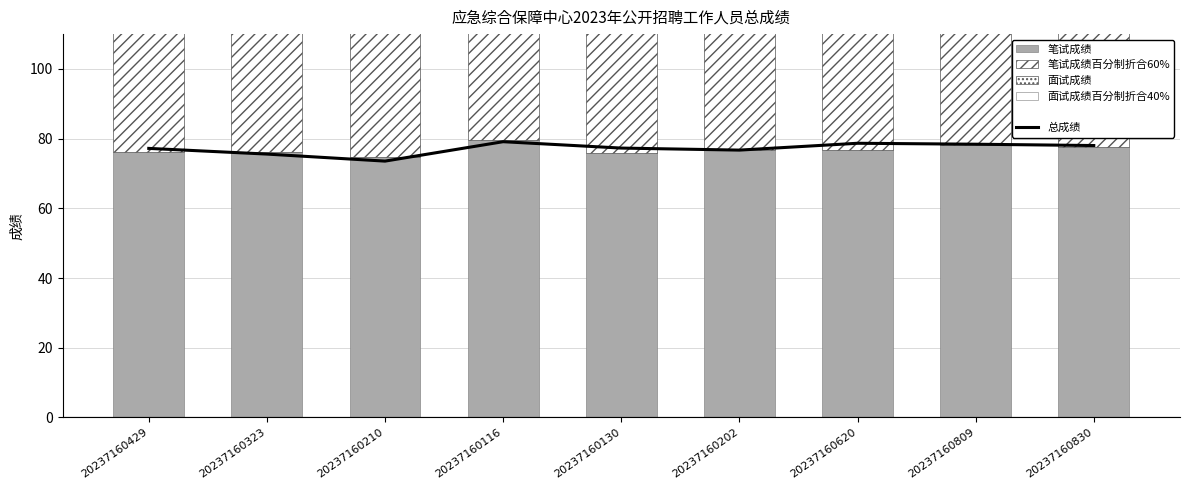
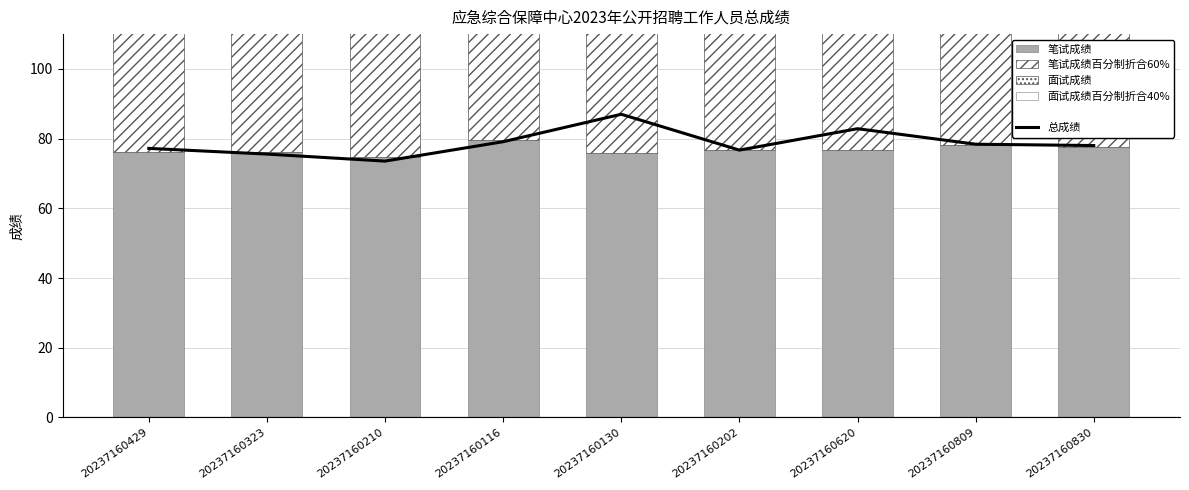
  {
    "总成绩": {
      "20237160429": 77,
      "20237160323": 76,
      "20237160210": 74,
      "20237160116": 79,
-     "20237160130": 77,
+     "20237160130": 87,
      "20237160202": 77,
-     "20237160620": 79,
+     "20237160620": 83,
      "20237160809": 78,
      "20237160830": 78
    },
    "笔试成绩": {
      "20237160429": 76,
      "20237160323": 76,
      "20237160210": 75,
      "20237160116": 80,
      "20237160130": 76,
      "20237160202": 77,
      "20237160620": 77,
      "20237160809": 78,
      "20237160830": 78
    }
  }
